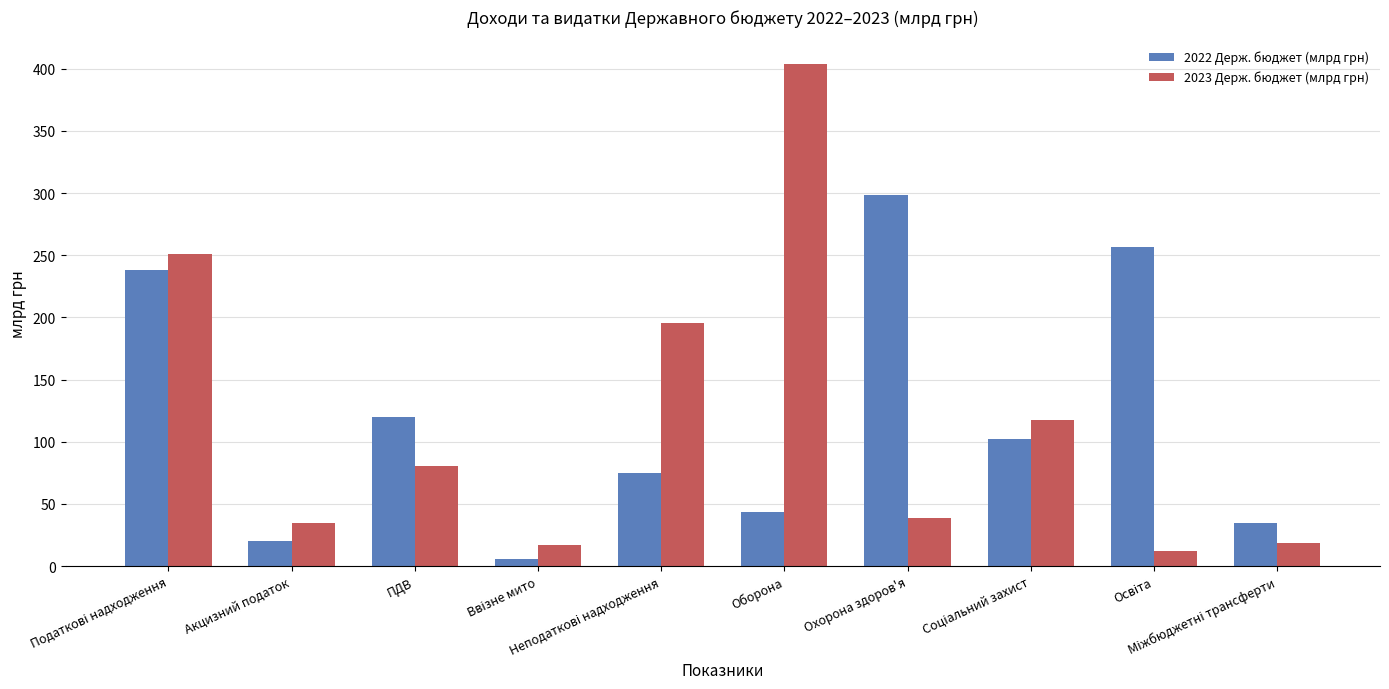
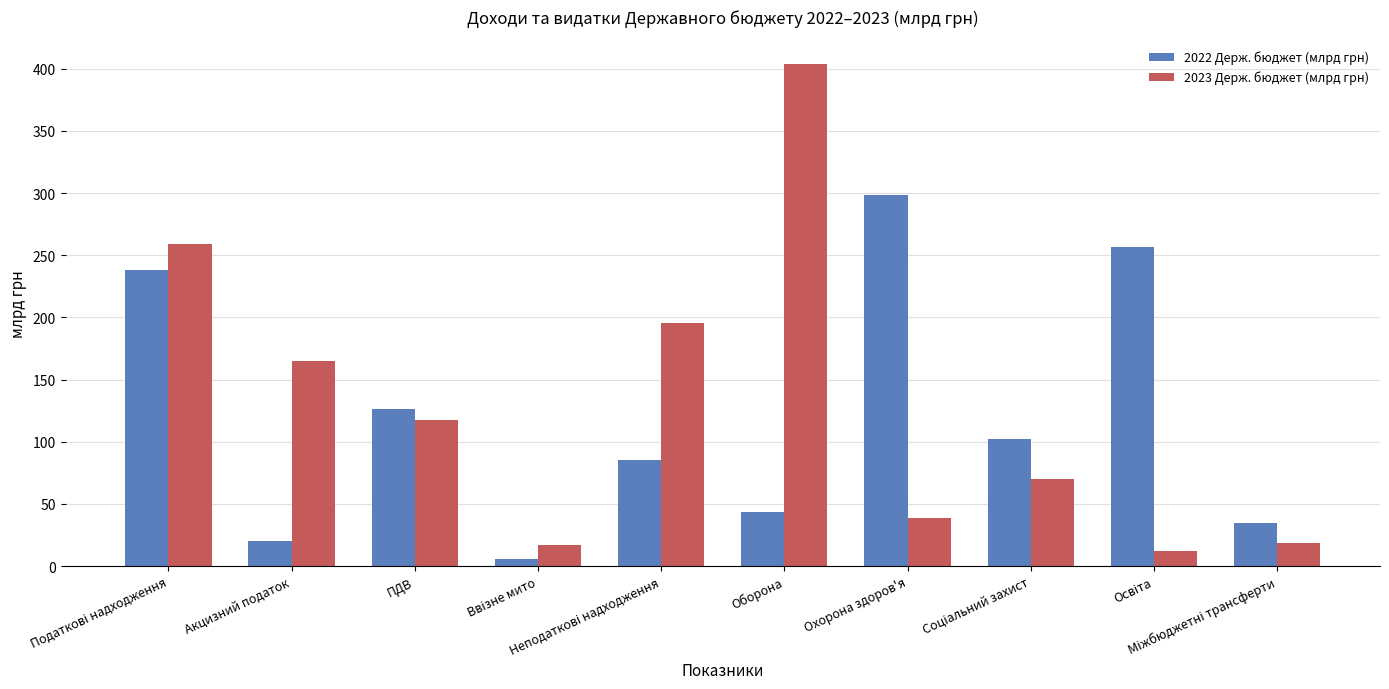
  {
    "2022 Держ. бюджет (млрд грн)": {
      "Податкові надходження": 238,
      "Акцизний податок": 20,
-     "ПДВ": 120,
+     "ПДВ": 127,
      "Ввізне мито": 6,
-     "Неподаткові надходження": 75,
+     "Неподаткові надходження": 85,
      "Оборона": 44,
      "Охорона здоров'я": 299,
      "Соціальний захист": 103,
      "Освіта": 257,
      "Міжбюджетні трансферти": 35
    },
    "2023 Держ. бюджет (млрд грн)": {
-     "Податкові надходження": 251,
-     "Акцизний податок": 35,
-     "ПДВ": 81,
+     "Податкові надходження": 259,
+     "Акцизний податок": 165,
+     "ПДВ": 118,
      "Ввізне мито": 17,
      "Неподаткові надходження": 195,
      "Оборона": 403,
      "Охорона здоров'я": 39,
-     "Соціальний захист": 118,
+     "Соціальний захист": 70,
      "Освіта": 13,
      "Міжбюджетні трансферти": 19
    }
  }
